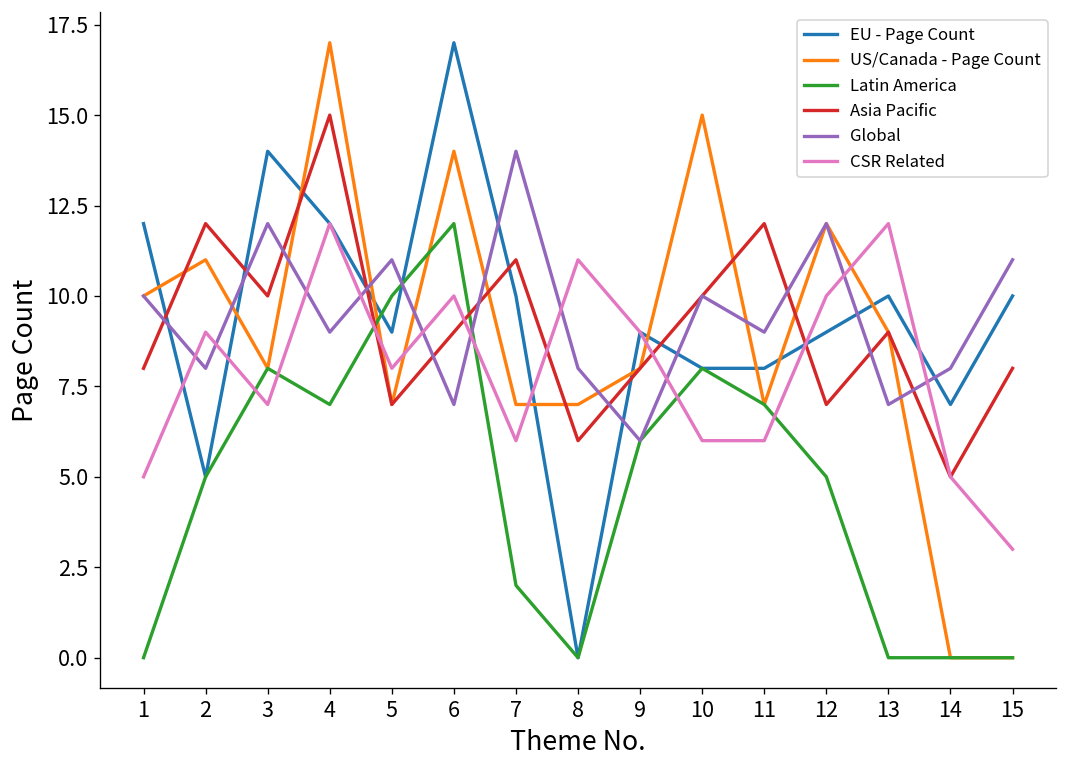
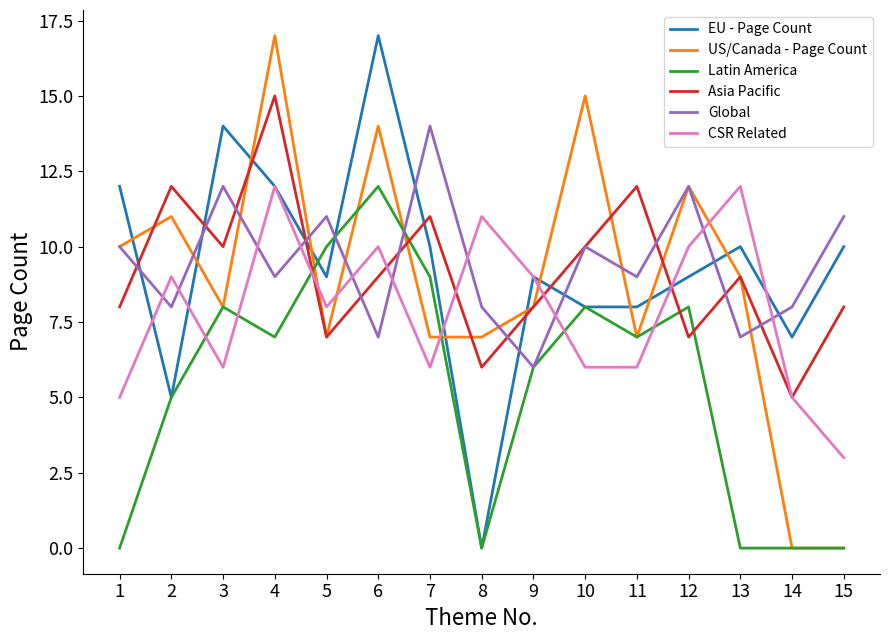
  {
    "EU - Page Count": {
      "1": 12,
      "3": 14,
      "5": 9,
      "6": 17,
      "7": 10,
      "11": 8,
      "12": 9,
      "13": 10,
      "14": 7,
      "15": 10
    },
    "US/Canada - Page Count": {
      "2": 11,
      "4": 17,
      "6": 14,
      "7": 7,
      "8": 7,
      "10": 15
    },
    "Latin America": {
      "1": 0,
      "4": 7,
      "5": 10,
      "6": 12,
-     "7": 2,
-     "12": 5,
+     "7": 9,
+     "12": 8,
      "13": 0
    },
    "Asia Pacific": {
      "1": 8,
      "2": 12,
      "3": 10,
      "4": 15,
      "6": 9,
      "7": 11,
      "8": 6,
      "11": 12,
      "12": 7,
      "15": 8
    },
    "Global": {
      "2": 8,
      "3": 12,
      "4": 9,
      "5": 11,
      "6": 7,
      "7": 14,
      "8": 8,
      "11": 9,
      "13": 7,
      "14": 8,
      "15": 11
    },
    "CSR Related": {
      "1": 5,
      "2": 9,
-     "3": 7,
+     "3": 6,
      "5": 8,
      "6": 10,
      "7": 6,
      "8": 11,
      "10": 6,
      "11": 6,
      "12": 10,
      "13": 12,
      "15": 3
    }
  }
